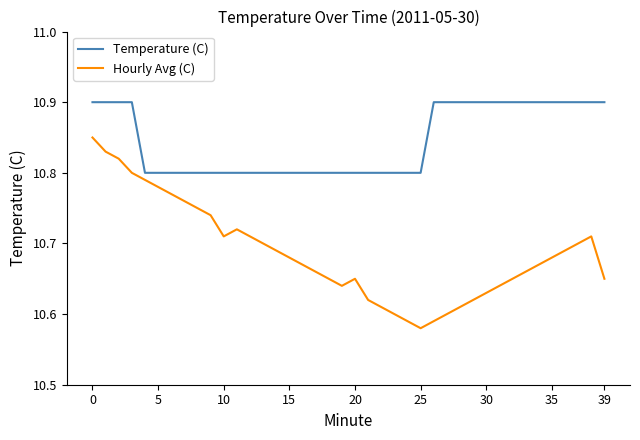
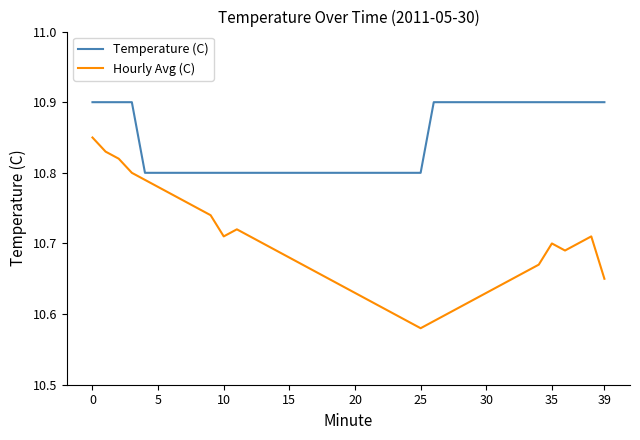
  {
    "Temperature (C)": {
      "0": 10.90,
      "5": 10.80,
      "10": 10.80,
      "15": 10.80,
      "20": 10.80,
      "25": 10.80,
      "30": 10.90,
      "35": 10.90,
      "39": 10.90
    },
    "Hourly Avg (C)": {
      "0": 10.85,
      "5": 10.78,
      "10": 10.71,
      "15": 10.68,
-     "20": 10.65,
+     "20": 10.63,
      "25": 10.58,
      "30": 10.63,
-     "35": 10.68,
+     "35": 10.70,
      "39": 10.65
    }
  }
